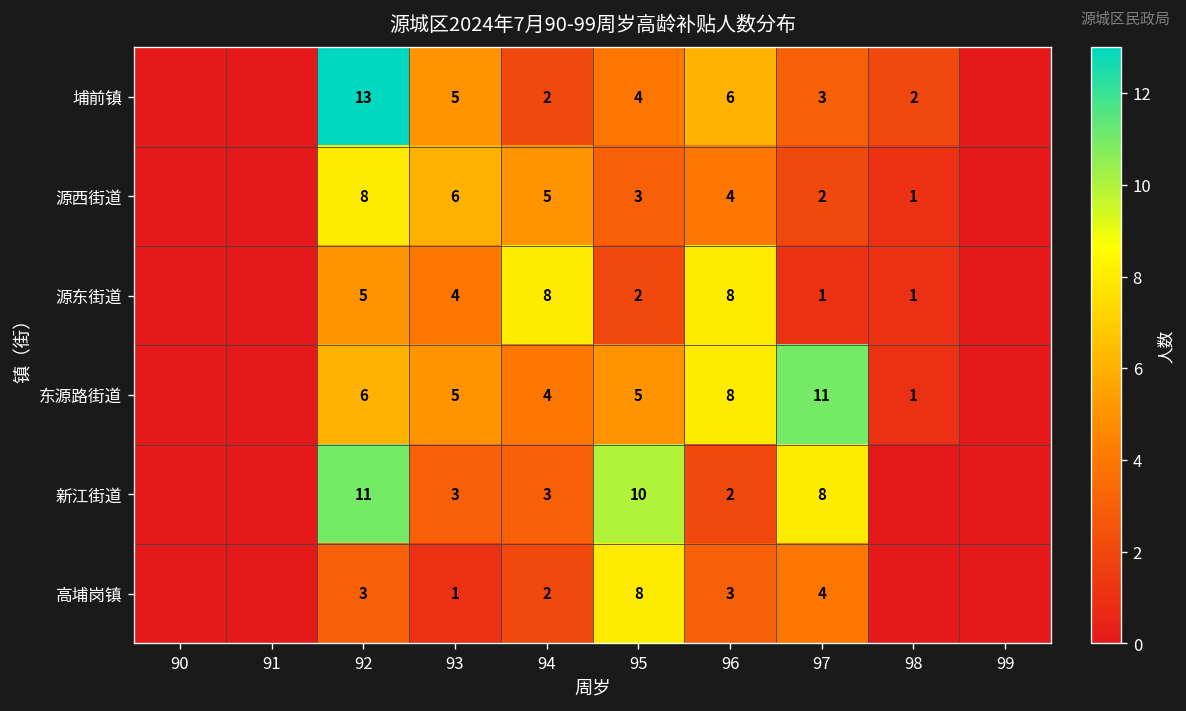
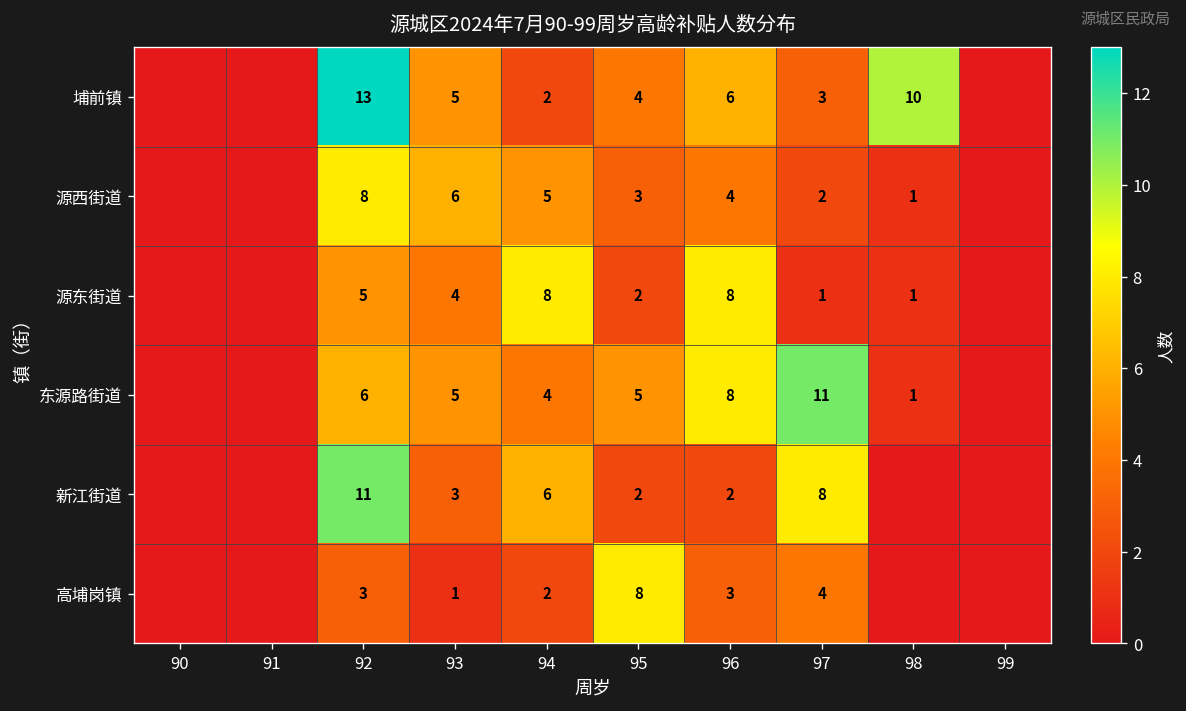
  {
    "埔前镇": {
      "92": 13,
      "93": 5,
      "94": 2,
      "95": 4,
      "96": 6,
      "97": 3,
-     "98": 2
+     "98": 10
    },
    "源西街道": {
      "92": 8,
      "93": 6,
      "94": 5,
      "95": 3,
      "96": 4,
      "97": 2,
      "98": 1
    },
    "源东街道": {
      "92": 5,
      "93": 4,
      "94": 8,
      "95": 2,
      "96": 8,
      "97": 1,
      "98": 1
    },
    "东源路街道": {
      "92": 6,
      "93": 5,
      "94": 4,
      "95": 5,
      "96": 8,
      "97": 11,
      "98": 1
    },
    "新江街道": {
      "92": 11,
      "93": 3,
-     "94": 3,
-     "95": 10,
+     "94": 6,
+     "95": 2,
      "96": 2,
      "97": 8
    },
    "高埔岗镇": {
      "92": 3,
      "93": 1,
      "94": 2,
      "95": 8,
      "96": 3,
      "97": 4
    }
  }
